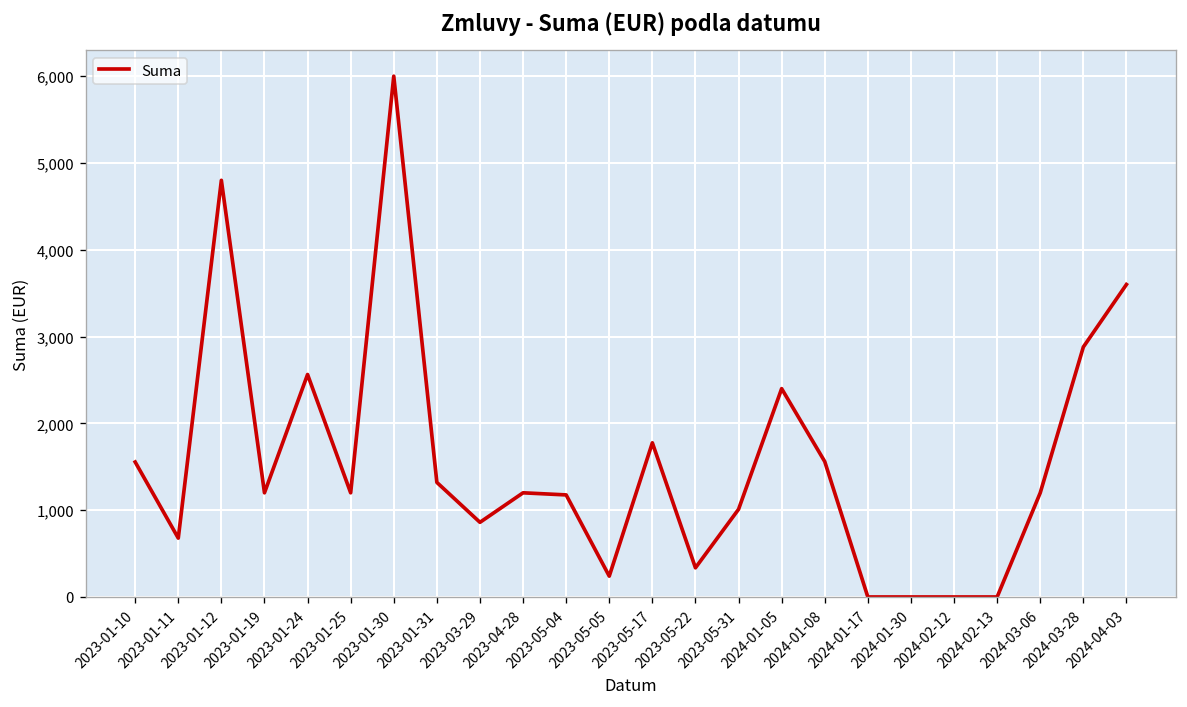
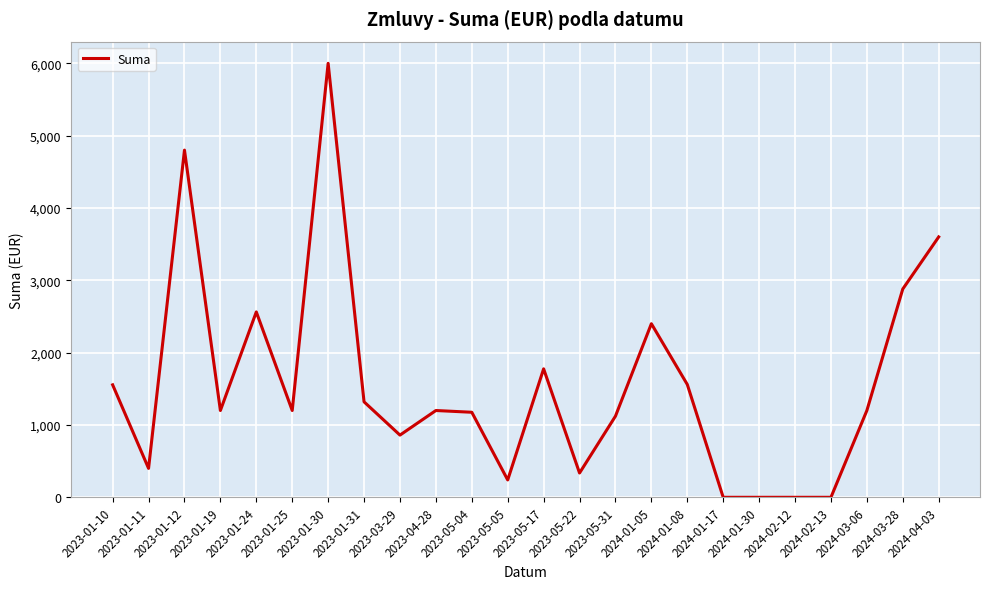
  {
    "2023-01-10": "1,600",
-   "2023-01-11": "700",
+   "2023-01-11": "400",
    "2023-01-12": "4,800",
    "2023-01-19": "1,200",
    "2023-01-24": "2,600",
    "2023-01-25": "1,200",
    "2023-01-30": "6,000",
    "2023-01-31": "1,300",
    "2023-03-29": "900",
    "2023-04-28": "1,200",
    "2023-05-04": "1,200",
    "2023-05-05": "200",
    "2023-05-17": "1,800",
    "2023-05-22": "300",
-   "2023-05-31": "1,000",
+   "2023-05-31": "1,100",
    "2024-01-05": "2,400",
    "2024-01-08": "1,600",
    "2024-01-17": "0",
    "2024-01-30": "0",
    "2024-02-12": "0",
    "2024-02-13": "0",
    "2024-03-06": "1,200",
    "2024-03-28": "2,900",
    "2024-04-03": "3,600"
  }
